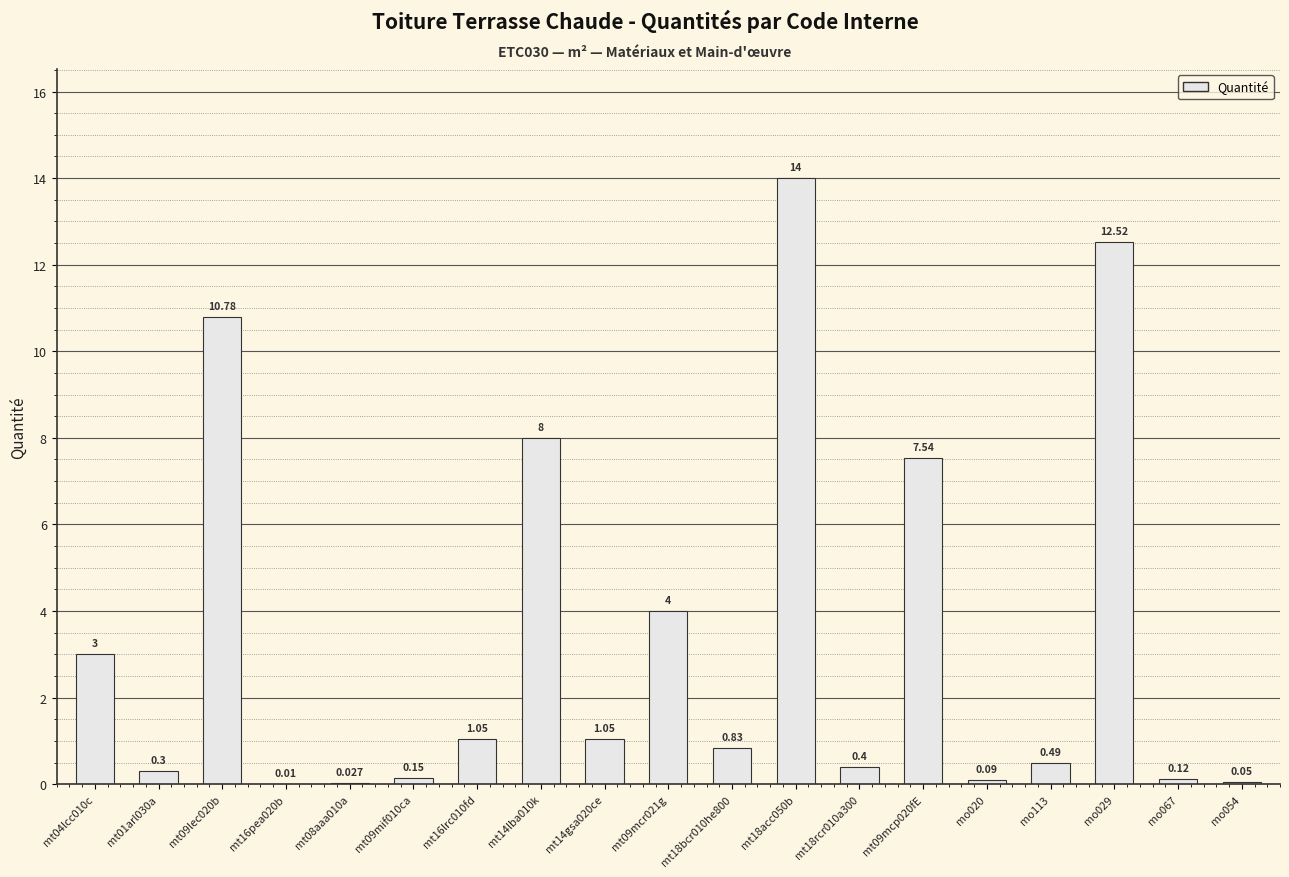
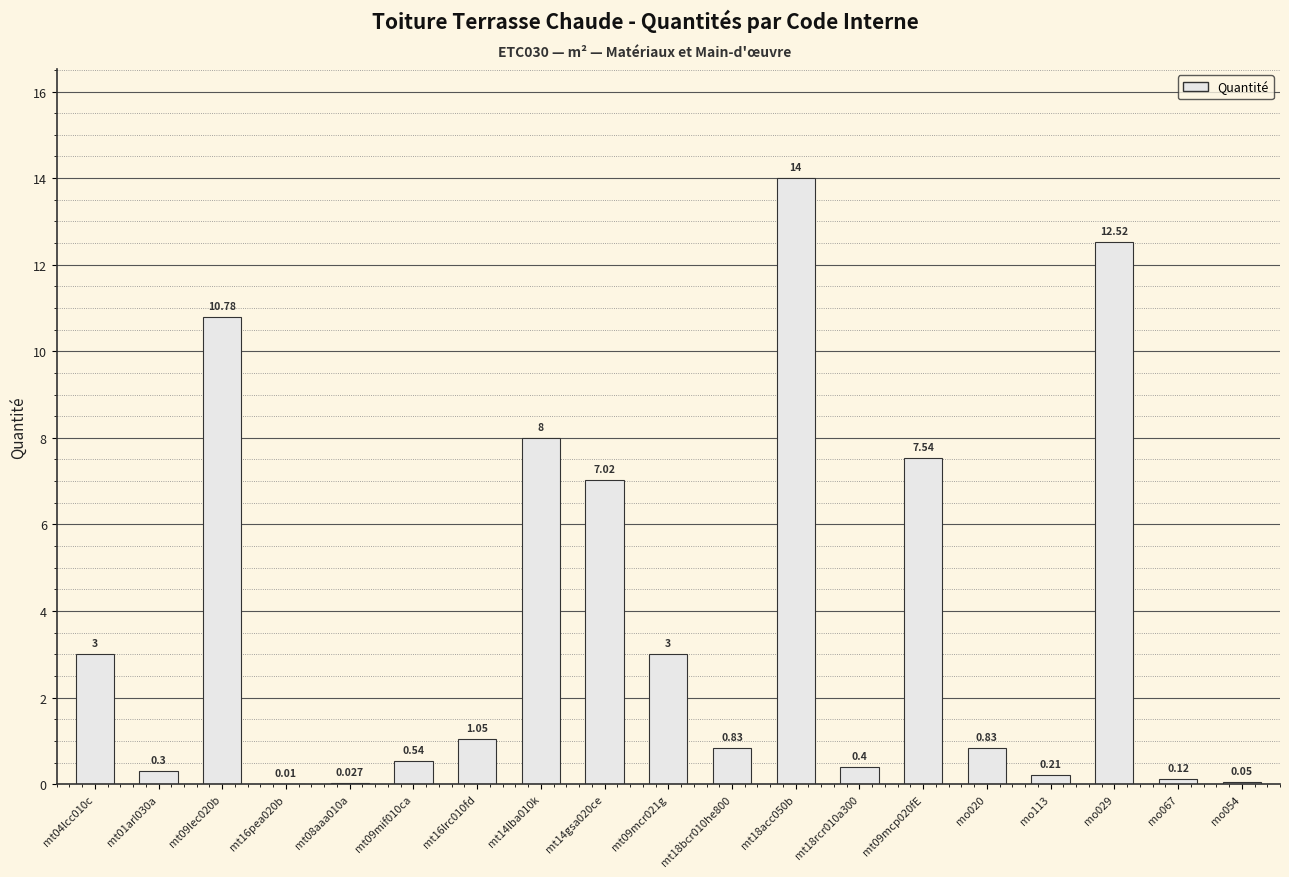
  {
    "mt04lcc010c": 3,
    "mt01arl030a": 0.3,
    "mt09lec020b": 10.78,
    "mt16pea020b": 0.01,
    "mt08aaa010a": 0.027,
-   "mt09mif010ca": 0.15,
+   "mt09mif010ca": 0.54,
    "mt16lrc010fd": 1.05,
    "mt14lba010k": 8,
-   "mt14gsa020ce": 1.05,
-   "mt09mcr021g": 4,
+   "mt14gsa020ce": 7.02,
+   "mt09mcr021g": 3,
    "mt18bcr010he800": 0.83,
    "mt18acc050b": 14,
    "mt18rcr010a300": 0.4,
    "mt09mcp020fE": 7.54,
-   "mo020": 0.09,
-   "mo113": 0.49,
+   "mo020": 0.83,
+   "mo113": 0.21,
    "mo029": 12.52,
    "mo067": 0.12,
    "mo054": 0.05
  }
